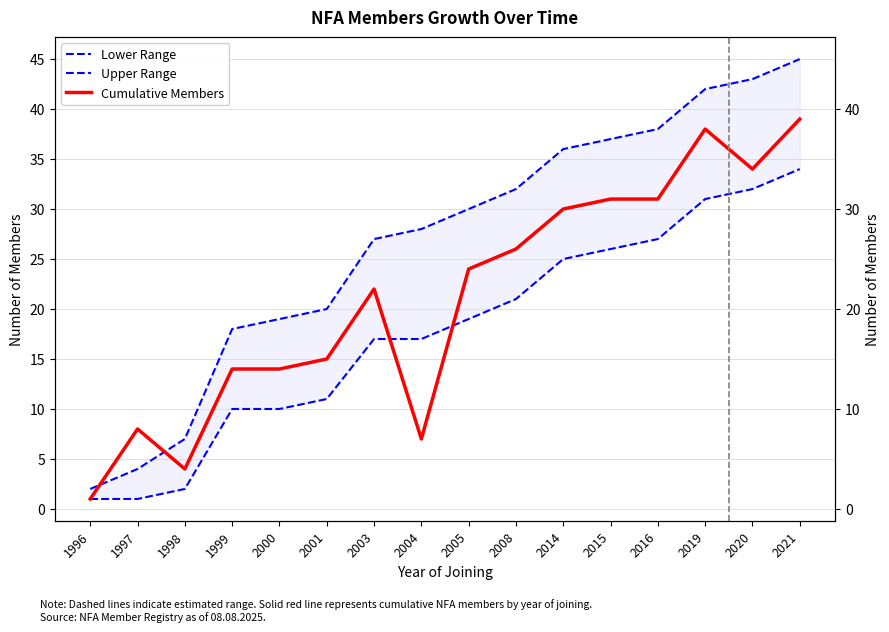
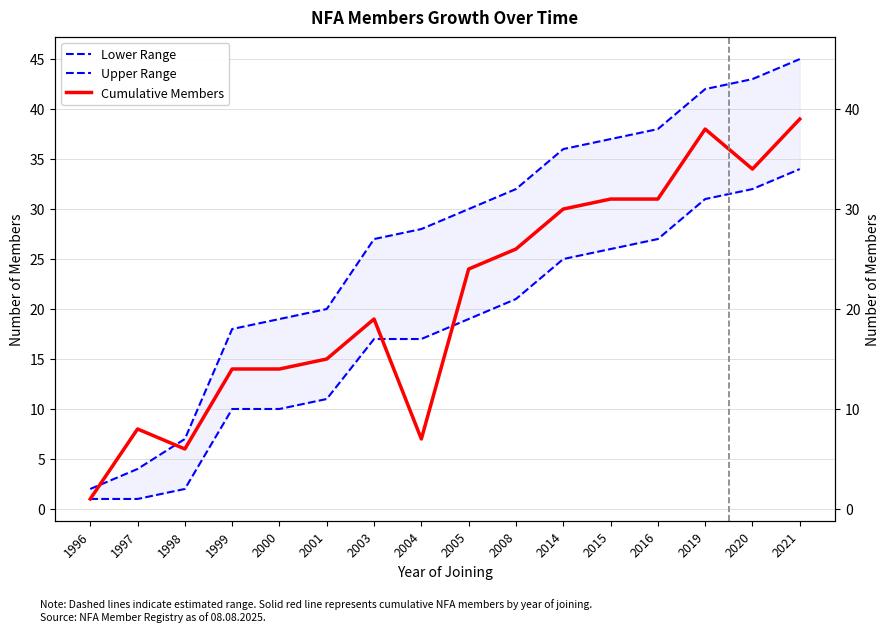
  {
    "Cumulative Members": {
      "1997": 8,
-     "1998": 4,
+     "1998": 6,
      "1999": 14,
      "2000": 14,
      "2001": 15,
-     "2003": 22,
+     "2003": 19,
      "2004": 7,
      "2005": 24,
      "2008": 26,
      "2014": 30,
      "2015": 31,
      "2016": 31,
      "2019": 38,
      "2020": 34,
      "2021": 39
    }
  }
